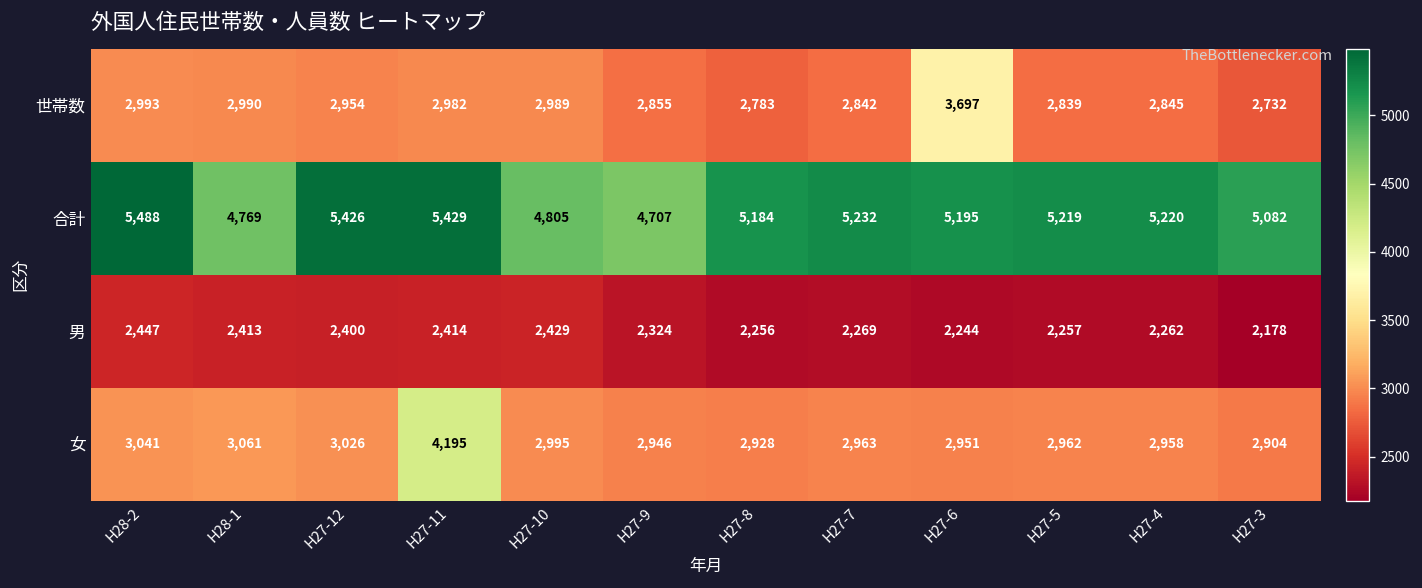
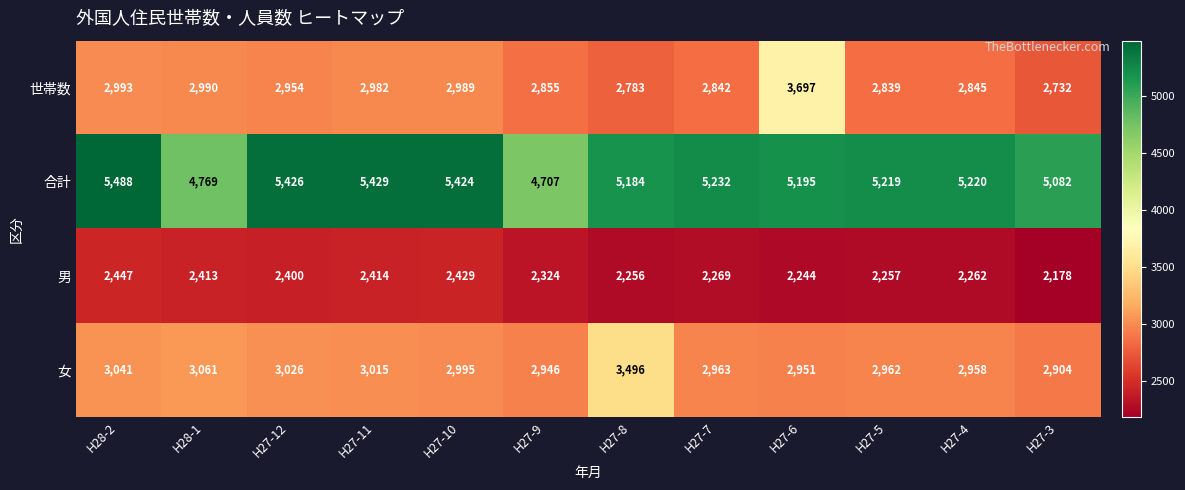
  {
    "世帯数": {
      "H28-2": "2,993",
      "H28-1": "2,990",
      "H27-12": "2,954",
      "H27-11": "2,982",
      "H27-10": "2,989",
      "H27-9": "2,855",
      "H27-8": "2,783",
      "H27-7": "2,842",
      "H27-6": "3,697",
      "H27-5": "2,839",
      "H27-4": "2,845"
    },
    "合計": {
      "H28-2": "5,488",
      "H28-1": "4,769",
      "H27-12": "5,426",
      "H27-11": "5,429",
-     "H27-10": "4,805",
+     "H27-10": "5,424",
      "H27-9": "4,707",
      "H27-8": "5,184",
      "H27-7": "5,232",
      "H27-6": "5,195",
      "H27-5": "5,219",
      "H27-4": "5,220",
      "H27-3": "5,082"
    },
    "男": {
      "H28-2": "2,447",
      "H28-1": "2,413",
      "H27-12": "2,400",
      "H27-11": "2,414",
      "H27-10": "2,429",
      "H27-9": "2,324",
      "H27-8": "2,256",
      "H27-7": "2,269",
      "H27-6": "2,244",
      "H27-5": "2,257",
      "H27-4": "2,262",
      "H27-3": "2,178"
    },
    "女": {
      "H28-2": "3,041",
      "H28-1": "3,061",
      "H27-12": "3,026",
-     "H27-11": "4,195",
+     "H27-11": "3,015",
      "H27-10": "2,995",
      "H27-9": "2,946",
-     "H27-8": "2,928",
+     "H27-8": "3,496",
      "H27-7": "2,963",
      "H27-6": "2,951",
      "H27-5": "2,962",
      "H27-4": "2,958",
      "H27-3": "2,904"
    }
  }
